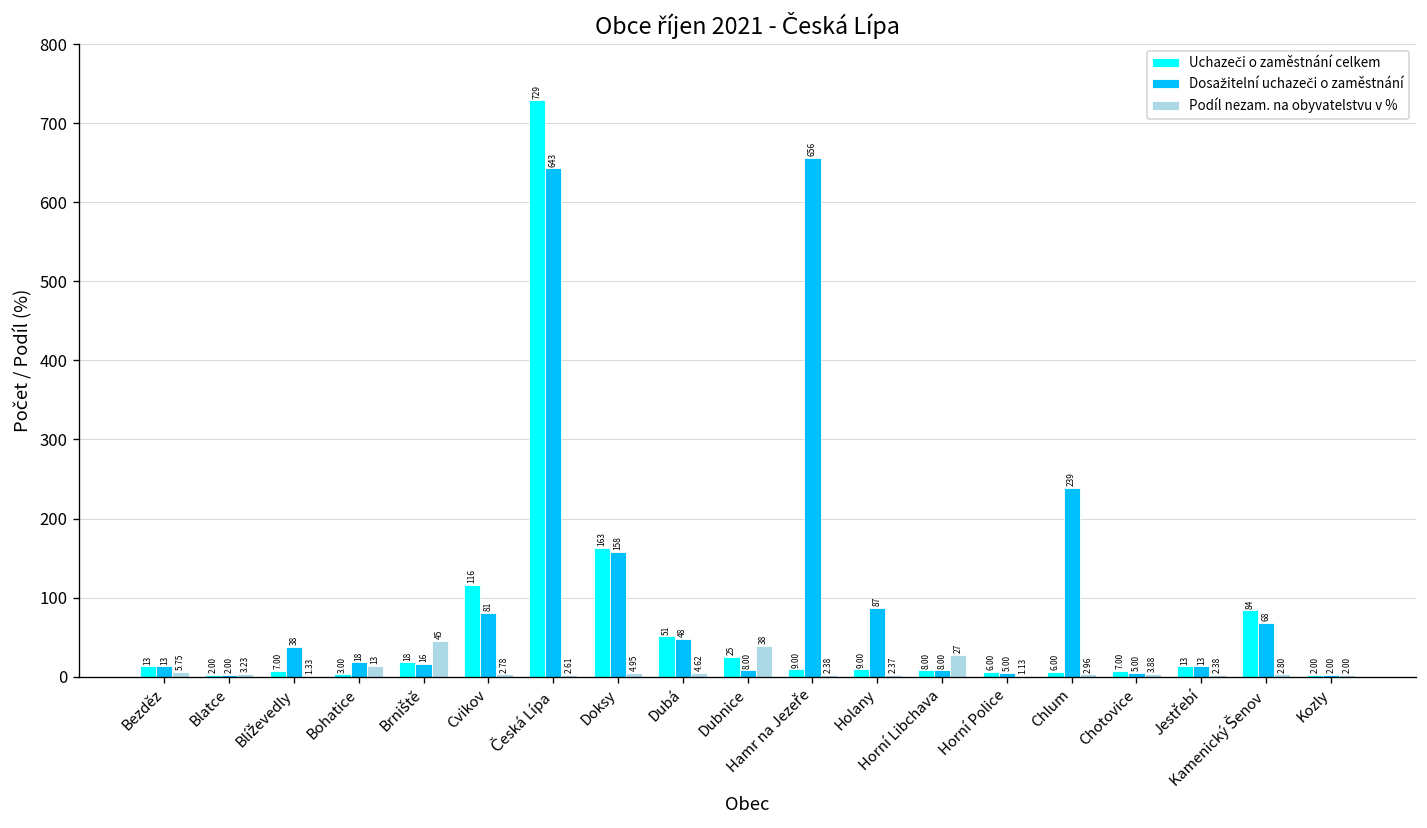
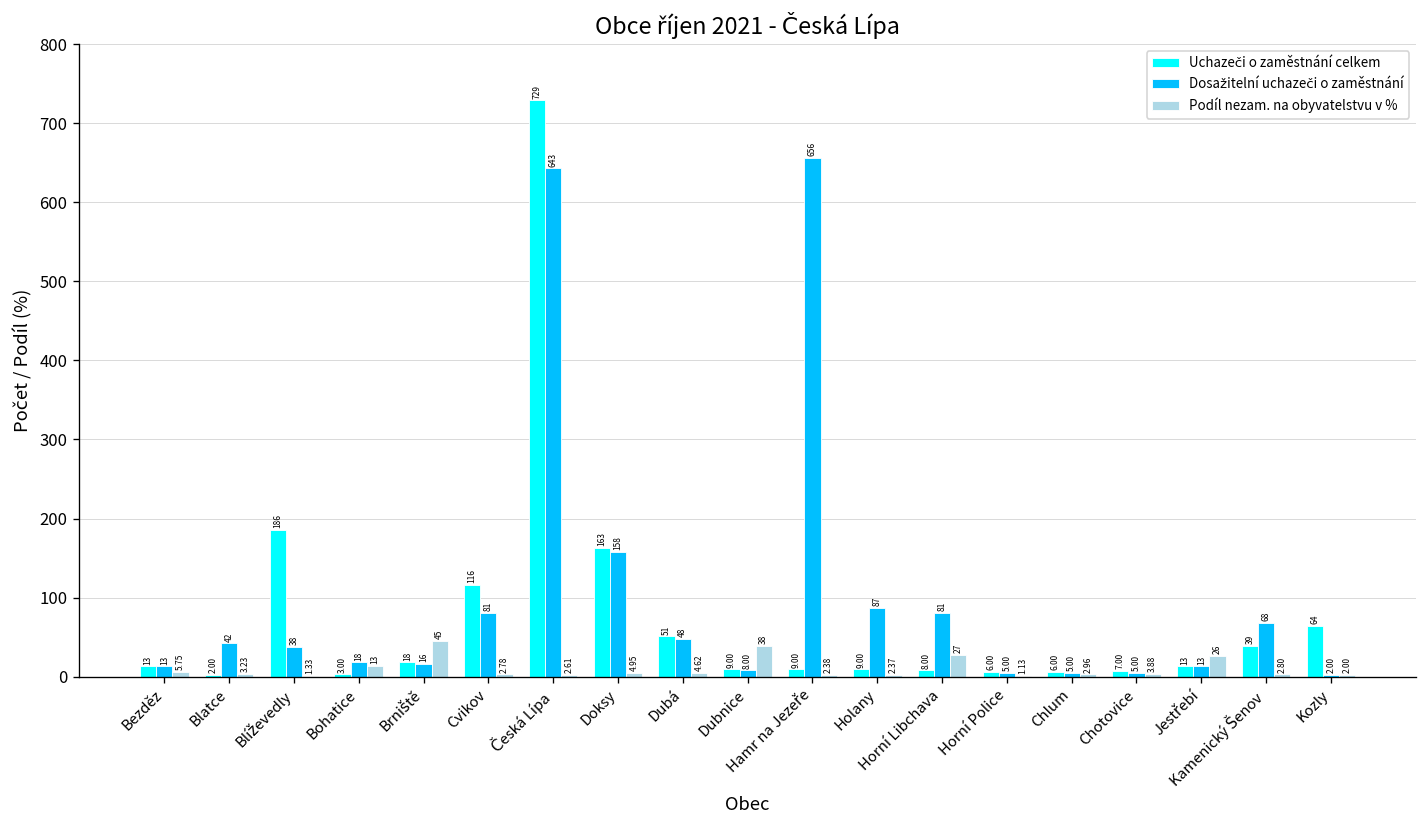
  {
    "Uchazeči o zaměstnání celkem": {
      "Bezděz": 13,
      "Blatce": 2.00,
-     "Blíževedly": 7.00,
+     "Blíževedly": 186,
      "Bohatice": 3.00,
      "Brniště": 18,
      "Cvikov": 116,
      "Česká Lípa": 729,
      "Doksy": 163,
      "Dubá": 51,
-     "Dubnice": 25,
+     "Dubnice": 9.00,
      "Hamr na Jezeře": 9.00,
      "Holany": 9.00,
      "Horní Libchava": 8.00,
      "Horní Police": 6.00,
      "Chlum": 6.00,
      "Chotovice": 7.00,
      "Jestřebí": 13,
-     "Kamenický Šenov": 84,
-     "Kozly": 2.00
+     "Kamenický Šenov": 39,
+     "Kozly": 64
    },
    "Dosažitelní uchazeči o zaměstnání": {
      "Bezděz": 13,
-     "Blatce": 2.00,
+     "Blatce": 42,
      "Blíževedly": 38,
      "Bohatice": 18,
      "Brniště": 16,
      "Cvikov": 81,
      "Česká Lípa": 643,
      "Doksy": 158,
      "Dubá": 48,
      "Dubnice": 8.00,
      "Hamr na Jezeře": 656,
      "Holany": 87,
-     "Horní Libchava": 8.00,
+     "Horní Libchava": 81,
      "Horní Police": 5.00,
-     "Chlum": 239,
+     "Chlum": 5.00,
      "Chotovice": 5.00,
      "Jestřebí": 13,
      "Kamenický Šenov": 68,
      "Kozly": 2.00
    },
    "Podíl nezam. na obyvatelstvu v %": {
      "Bezděz": 5.75,
      "Blatce": 3.23,
      "Blíževedly": 1.33,
      "Cvikov": 2.78,
      "Česká Lípa": 2.61,
      "Doksy": 4.95,
      "Dubá": 4.62,
      "Hamr na Jezeře": 2.38,
      "Holany": 2.37,
      "Horní Police": 1.13,
      "Chlum": 2.96,
      "Chotovice": 3.88,
-     "Jestřebí": 2.38,
+     "Jestřebí": 26,
      "Kamenický Šenov": 2.80,
      "Kozly": 2.00
    }
  }
